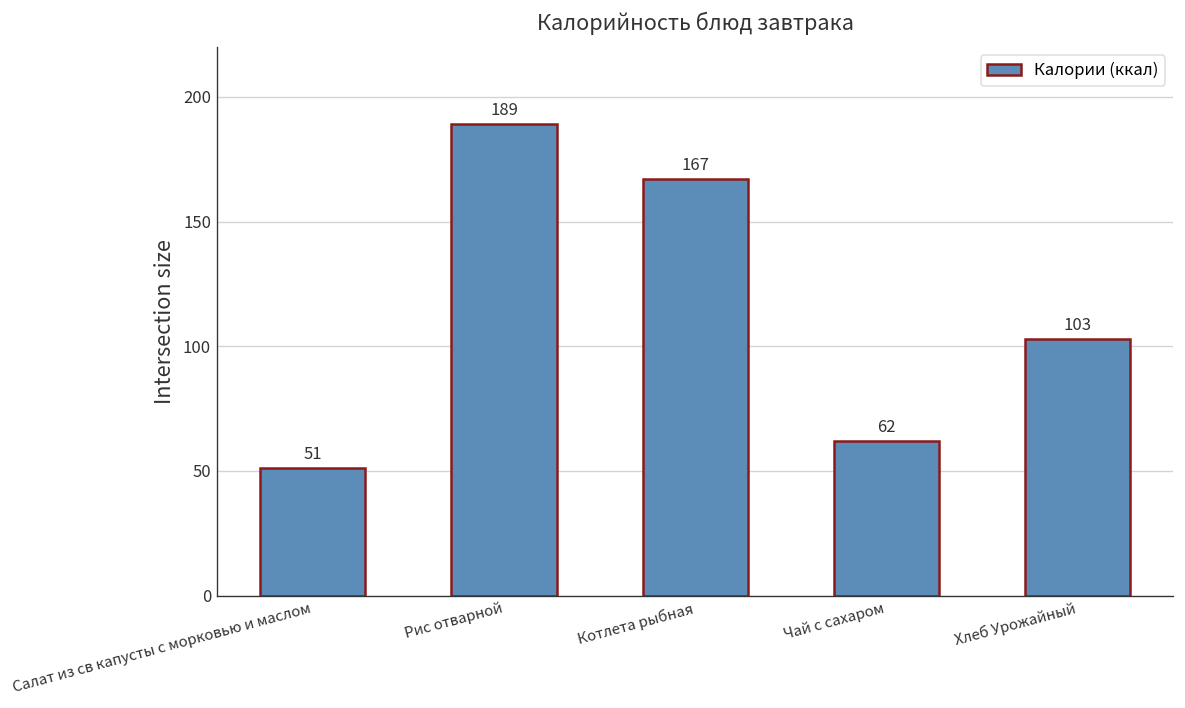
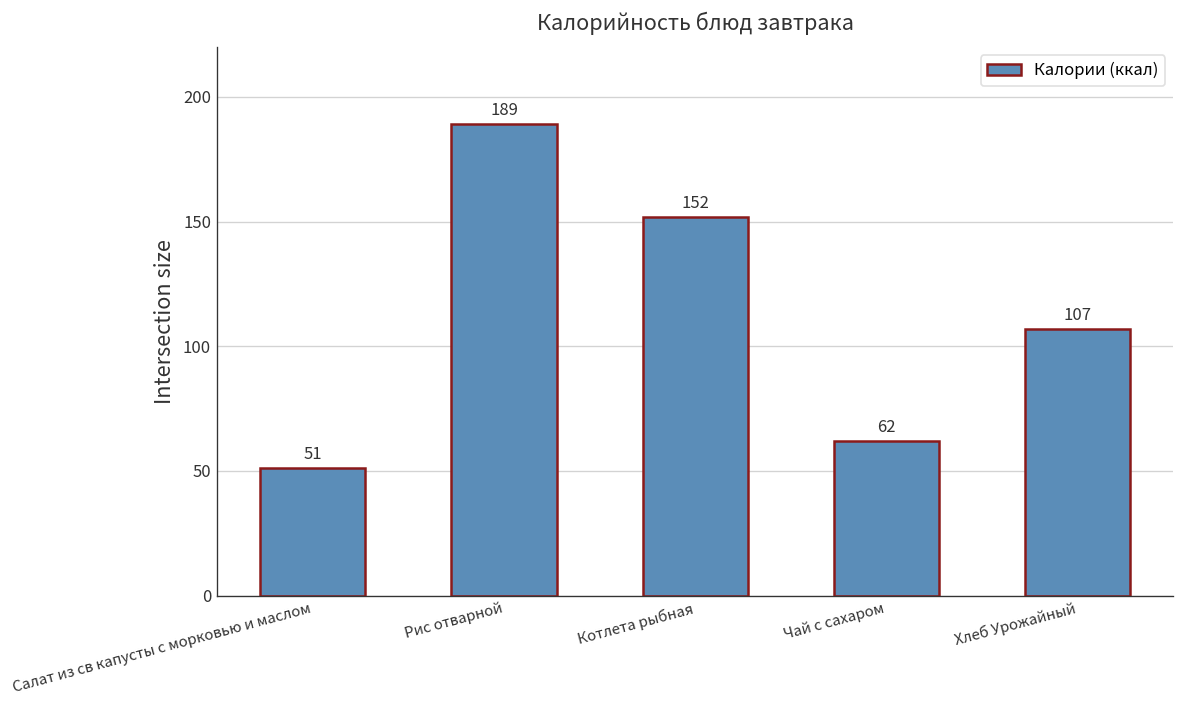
  {
    "Салат из св капусты с морковью и маслом": 51,
    "Рис отварной": 189,
-   "Котлета рыбная": 167,
+   "Котлета рыбная": 152,
    "Чай с сахаром": 62,
-   "Хлеб Урожайный": 103
+   "Хлеб Урожайный": 107
  }
